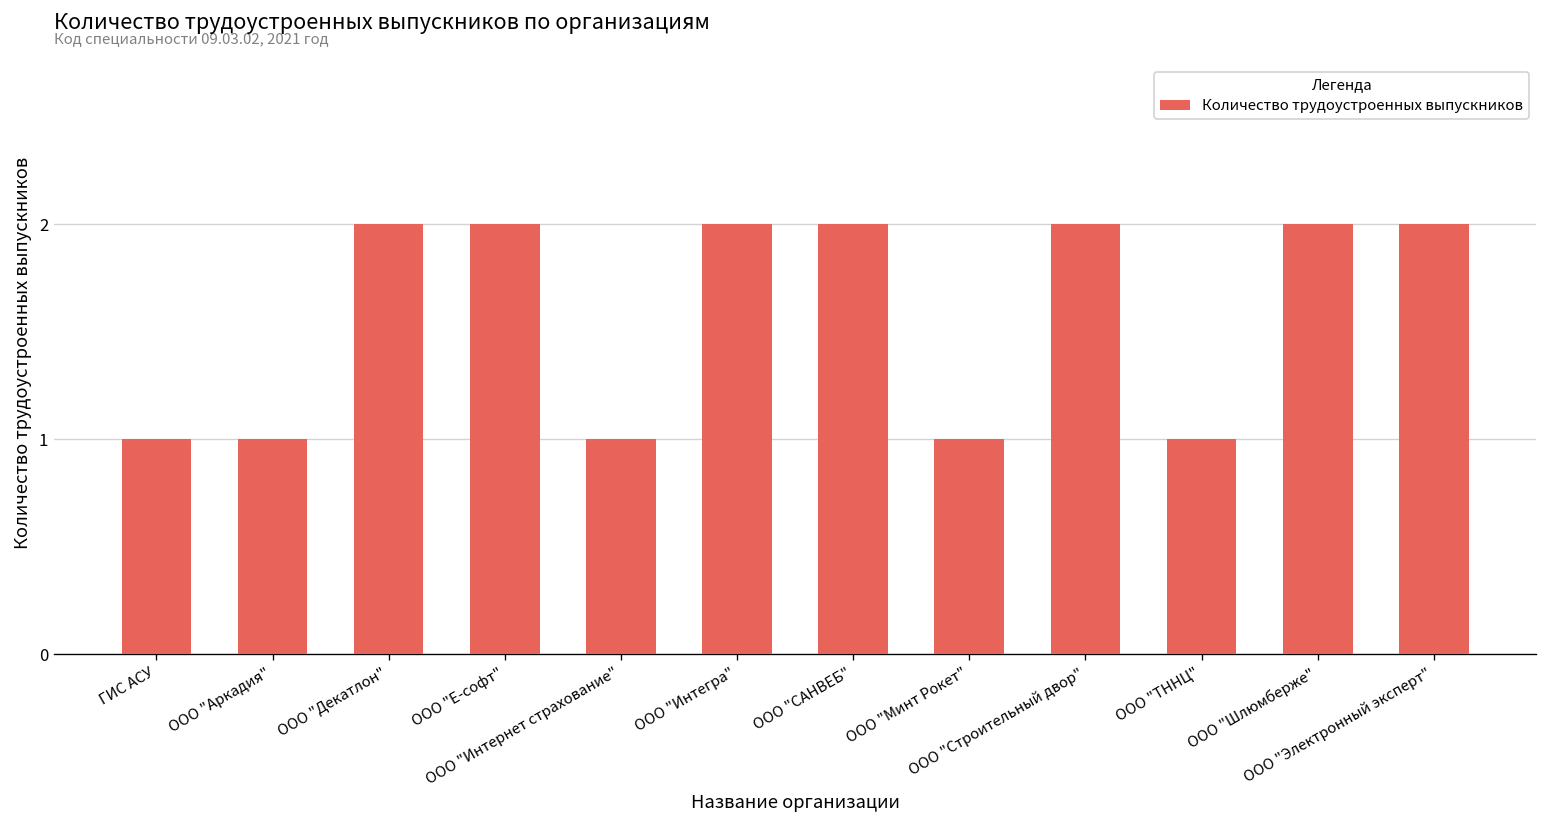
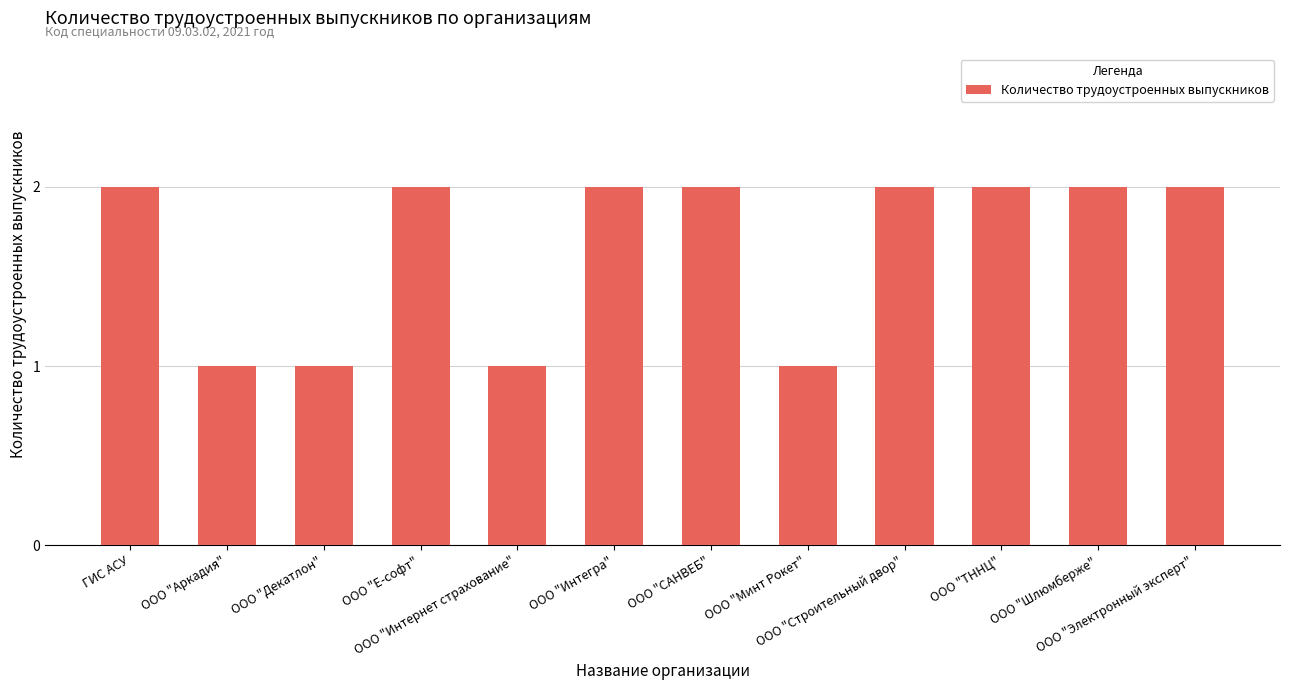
  {
-   "ГИС АСУ": 1,
+   "ГИС АСУ": 2,
    "ООО \"Аркадия\"": 1,
-   "ООО \"Декатлон\"": 2,
+   "ООО \"Декатлон\"": 1,
    "ООО \"Е-софт\"": 2,
    "ООО \"Интернет страхование\"": 1,
    "ООО \"Интегра\"": 2,
    "ООО \"САНВЕБ\"": 2,
    "ООО \"Минт Рокет\"": 1,
    "ООО \"Строительный двор\"": 2,
-   "ООО \"ТННЦ\"": 1,
+   "ООО \"ТННЦ\"": 2,
    "ООО \"Шлюмберже\"": 2,
    "ООО \"Электронный эксперт\"": 2
  }
